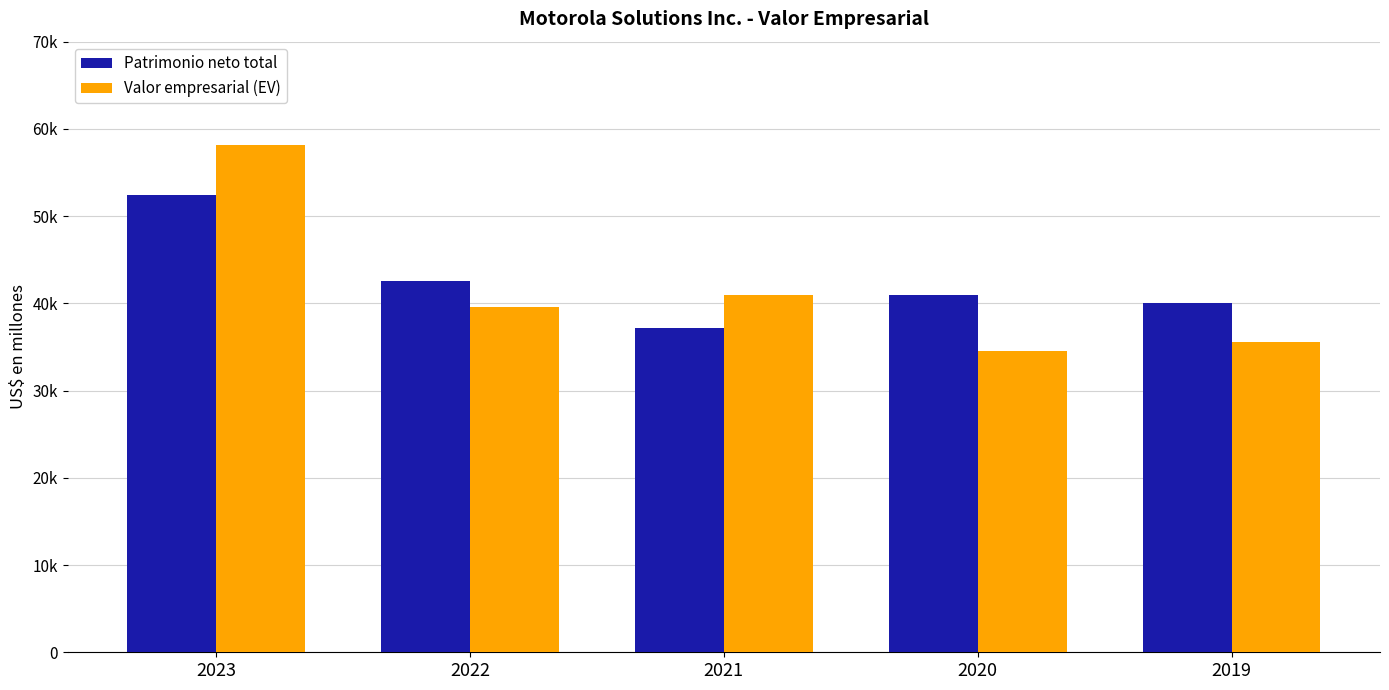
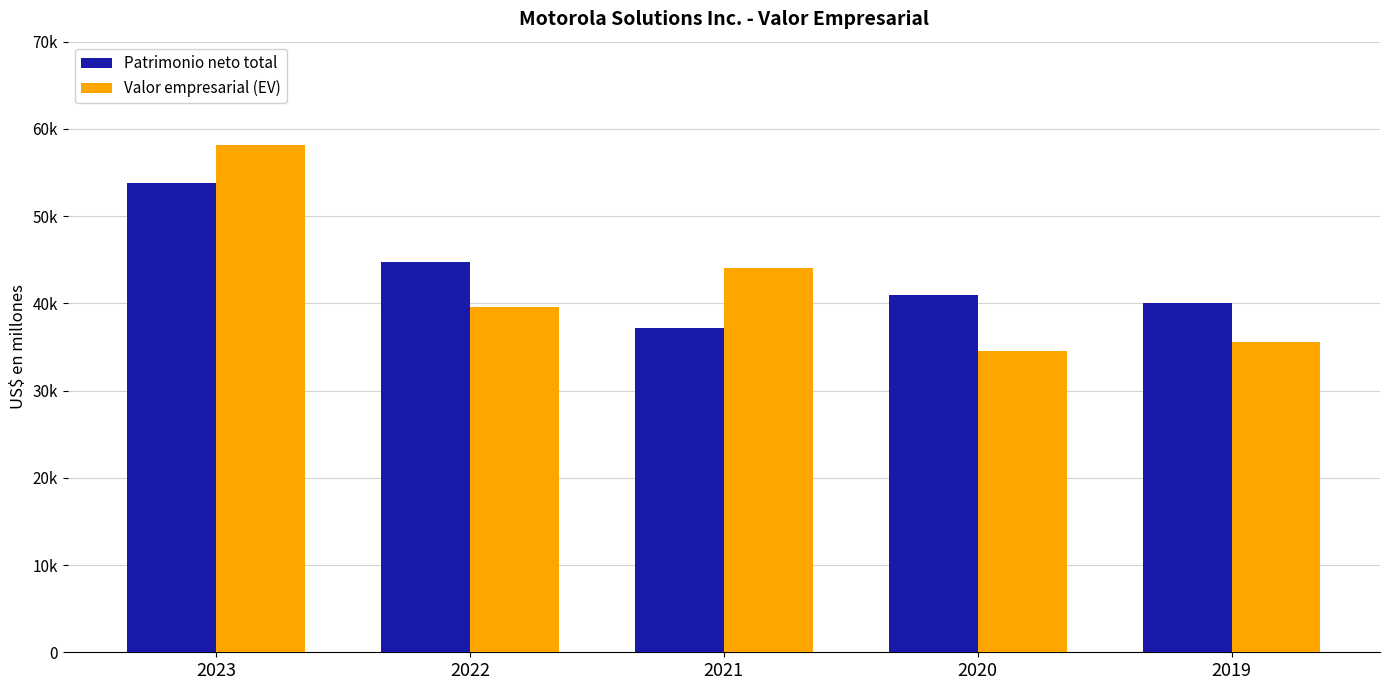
  {
    "Patrimonio neto total": {
-     "2023": 52000,
-     "2022": 43000,
+     "2023": 54000,
+     "2022": 45000,
      "2021": 37000,
      "2020": 41000,
      "2019": 40000
    },
    "Valor empresarial (EV)": {
      "2023": 58000,
      "2022": 40000,
-     "2021": 41000,
+     "2021": 44000,
      "2020": 35000,
      "2019": 36000
    }
  }
